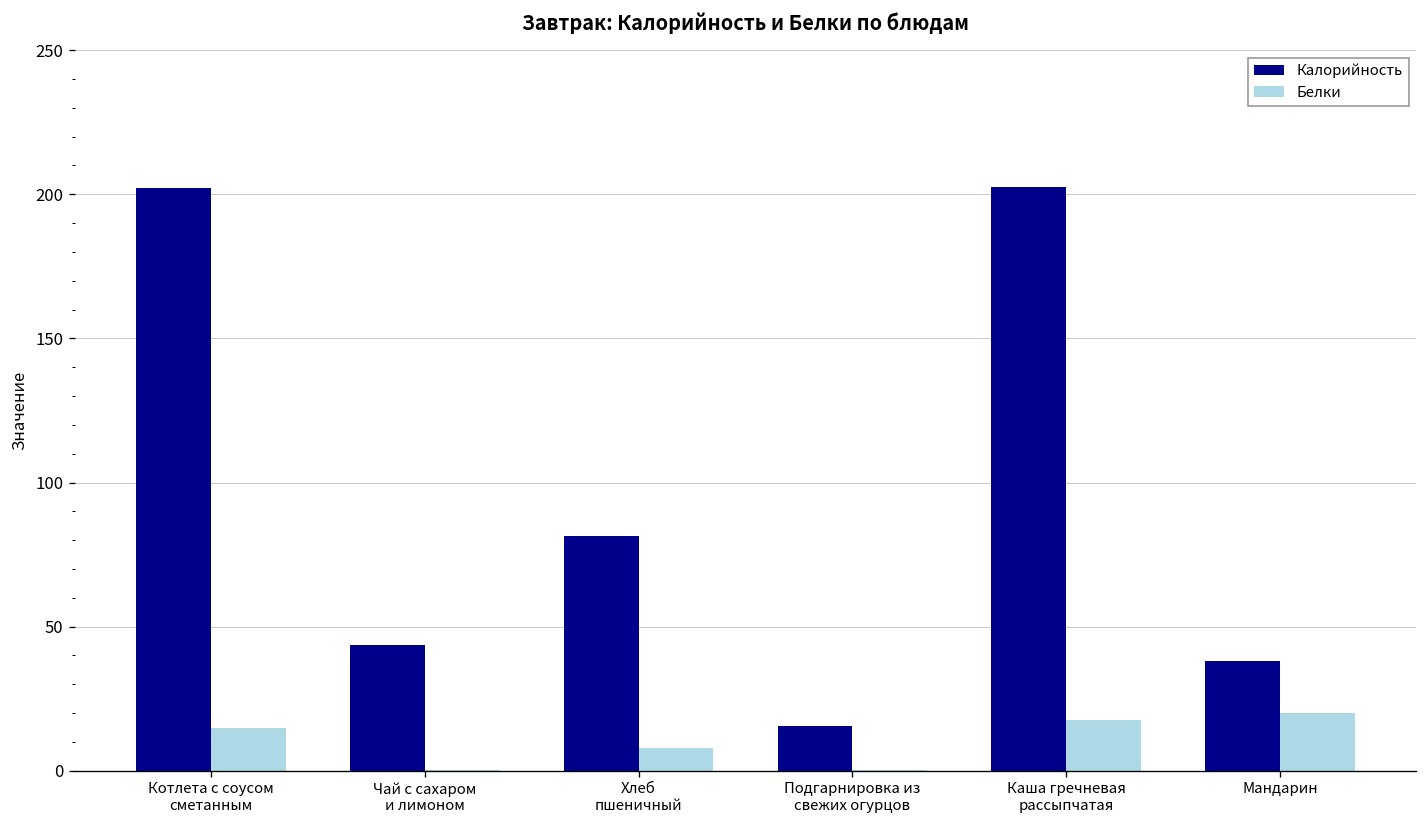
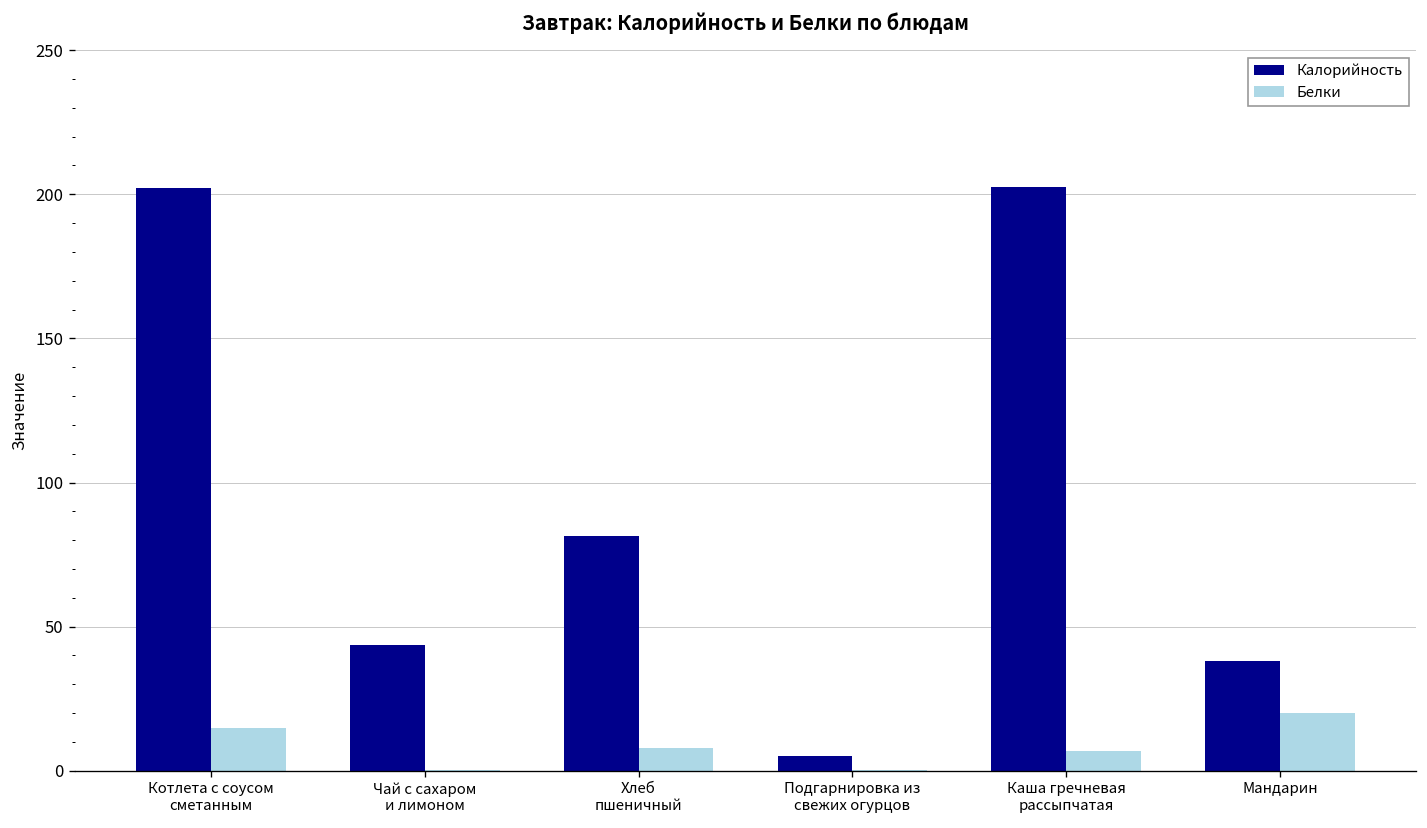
  {
    "Калорийность": {
      "Котлета с соусом сметанным": 202,
      "Чай с сахаром и лимоном": 43,
      "Хлеб пшеничный": 81,
-     "Подгарнировка из свежих огурцов": 16,
+     "Подгарнировка из свежих огурцов": 5,
      "Каша гречневая рассыпчатая": 202,
      "Мандарин": 38
    },
    "Белки": {
      "Котлета с соусом сметанным": 15,
      "Хлеб пшеничный": 8,
-     "Каша гречневая рассыпчатая": 17,
+     "Каша гречневая рассыпчатая": 7,
      "Мандарин": 20
    }
  }
